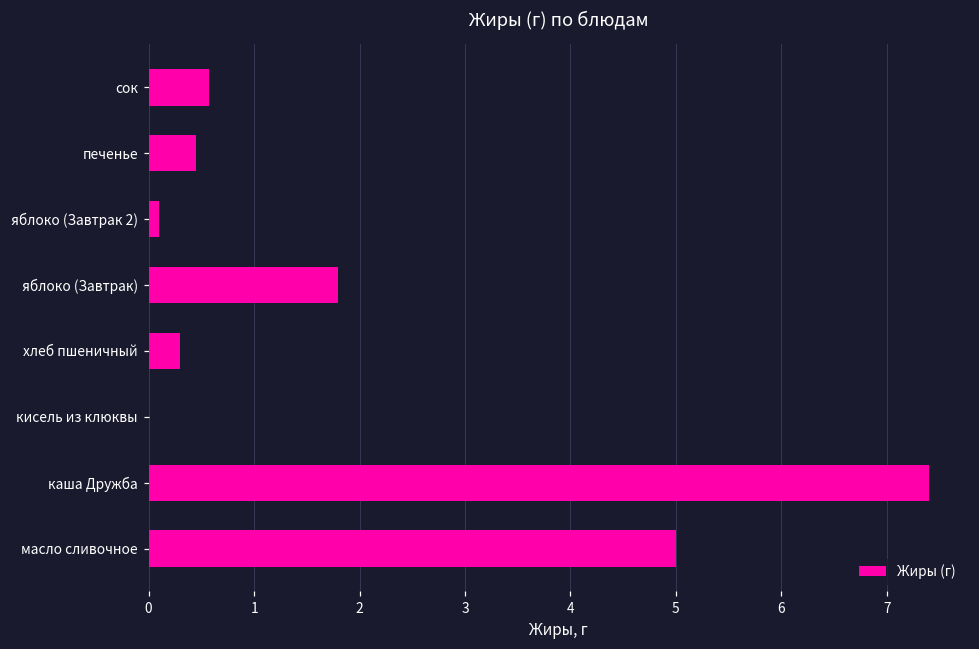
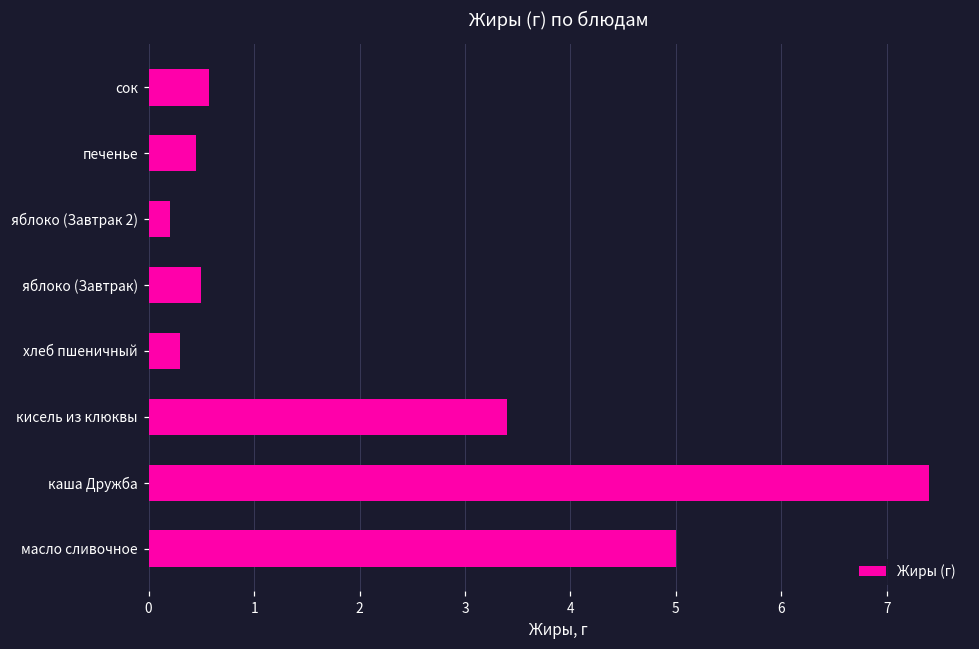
  {
    "сок": 0.6,
    "печенье": 0.5,
-   "яблоко (Завтрак 2)": 0.1,
-   "яблоко (Завтрак)": 1.8,
+   "яблоко (Завтрак 2)": 0.2,
+   "яблоко (Завтрак)": 0.5,
    "хлеб пшеничный": 0.3,
-   "кисель из клюквы": 0.0,
+   "кисель из клюквы": 3.4,
    "каша Дружба": 7.4,
    "масло сливочное": 5.0
  }
